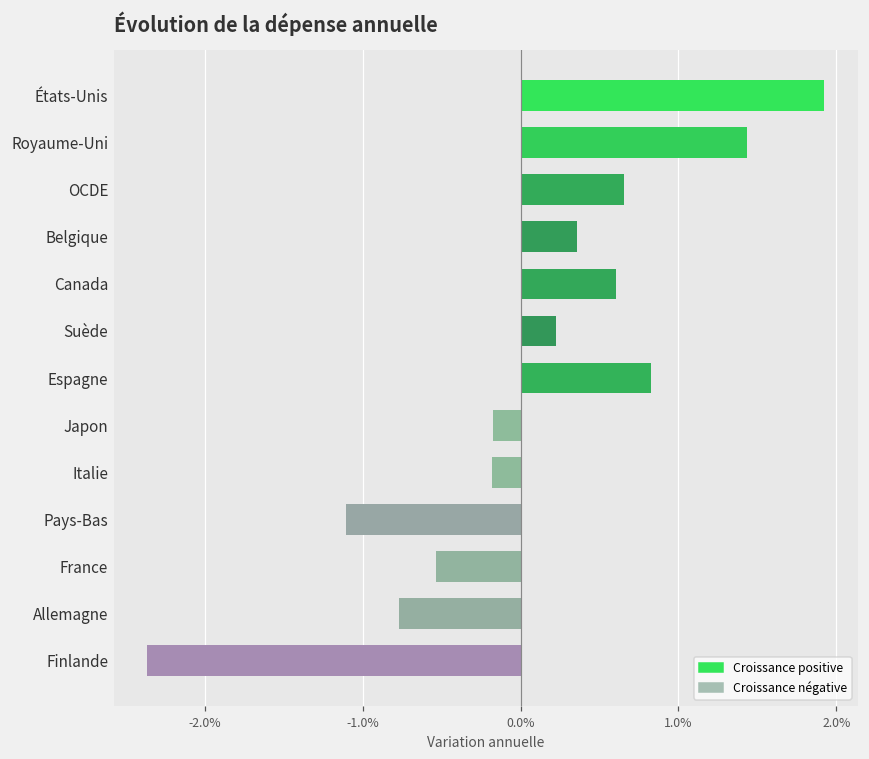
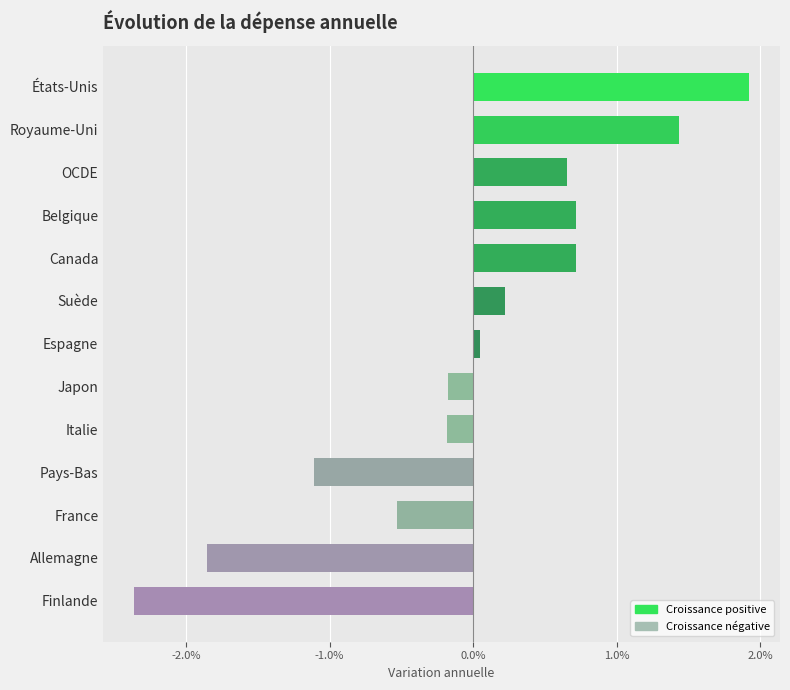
  {
    "États-Unis": "1.92%",
    "Royaume-Uni": "1.43%",
    "OCDE": "0.65%",
-   "Belgique": "0.36%",
-   "Canada": "0.61%",
+   "Belgique": "0.72%",
+   "Canada": "0.71%",
    "Suède": "0.22%",
-   "Espagne": "0.82%",
+   "Espagne": "0.04%",
    "Japon": "-0.17%",
    "Italie": "-0.18%",
    "Pays-Bas": "-1.11%",
    "France": "-0.53%",
-   "Allemagne": "-0.77%",
+   "Allemagne": "-1.85%",
    "Finlande": "-2.36%"
  }
